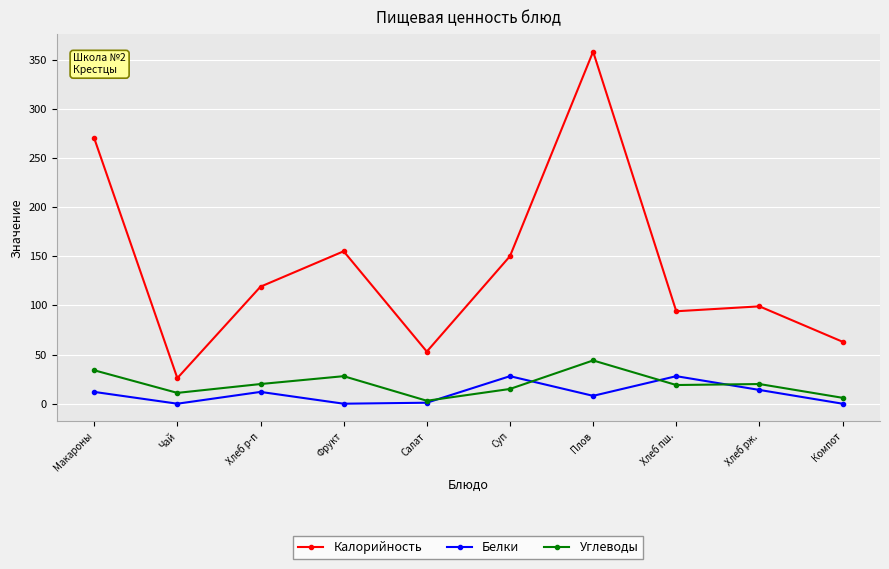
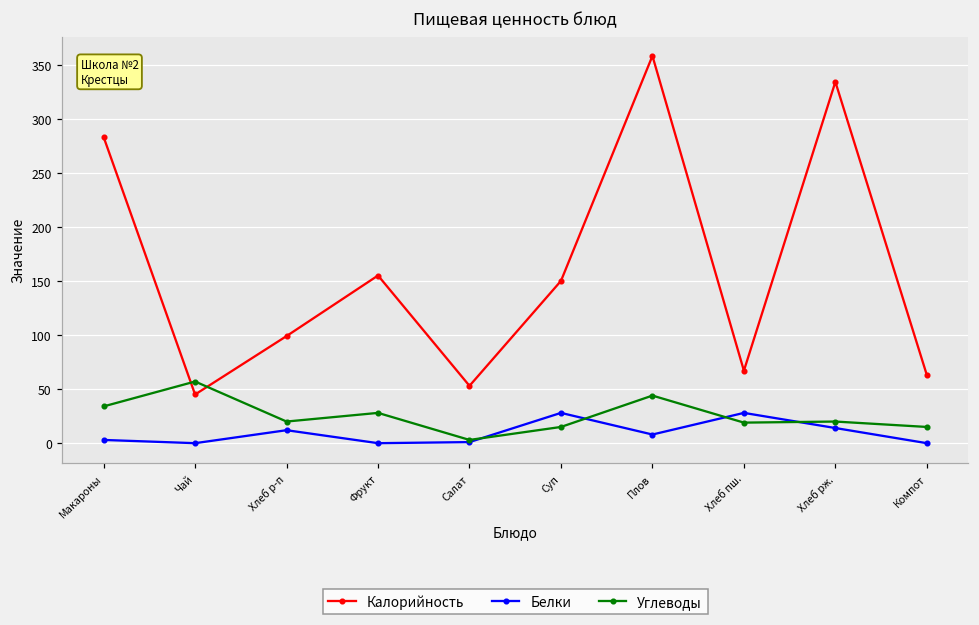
  {
    "Калорийность": {
-     "Макароны": 270,
-     "Чай": 30,
-     "Хлеб р-п": 120,
+     "Макароны": 280,
+     "Чай": 50,
+     "Хлеб р-п": 100,
      "Фрукт": 160,
      "Салат": 50,
      "Суп": 150,
      "Плов": 360,
-     "Хлеб пш.": 90,
-     "Хлеб рж.": 100,
+     "Хлеб пш.": 70,
+     "Хлеб рж.": 330,
      "Компот": 60
    },
    "Белки": {
-     "Макароны": 10,
+     "Макароны": 0,
      "Чай": 0,
      "Хлеб р-п": 10,
      "Фрукт": 0,
      "Суп": 30,
      "Плов": 10,
      "Хлеб пш.": 30,
      "Хлеб рж.": 10,
      "Компот": 0
    },
    "Углеводы": {
      "Макароны": 30,
-     "Чай": 10,
+     "Чай": 60,
      "Хлеб р-п": 20,
      "Фрукт": 30,
      "Суп": 20,
      "Плов": 40,
      "Хлеб пш.": 20,
      "Хлеб рж.": 20,
-     "Компот": 10
+     "Компот": 20
    }
  }
